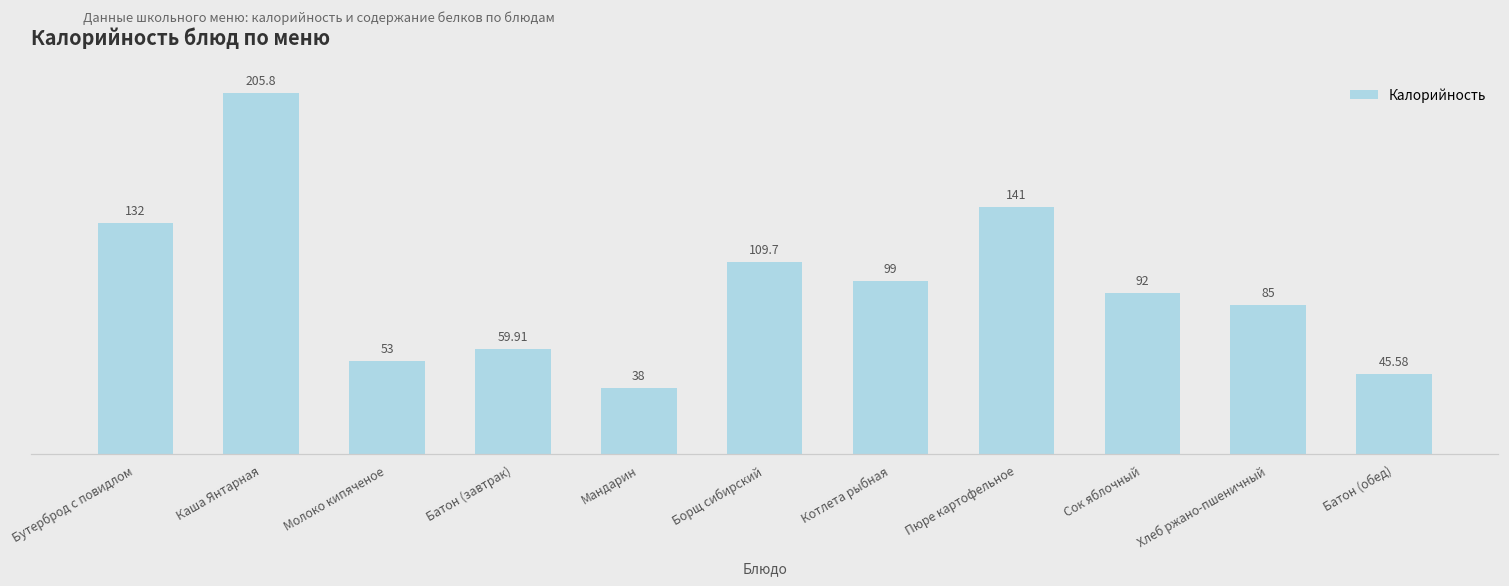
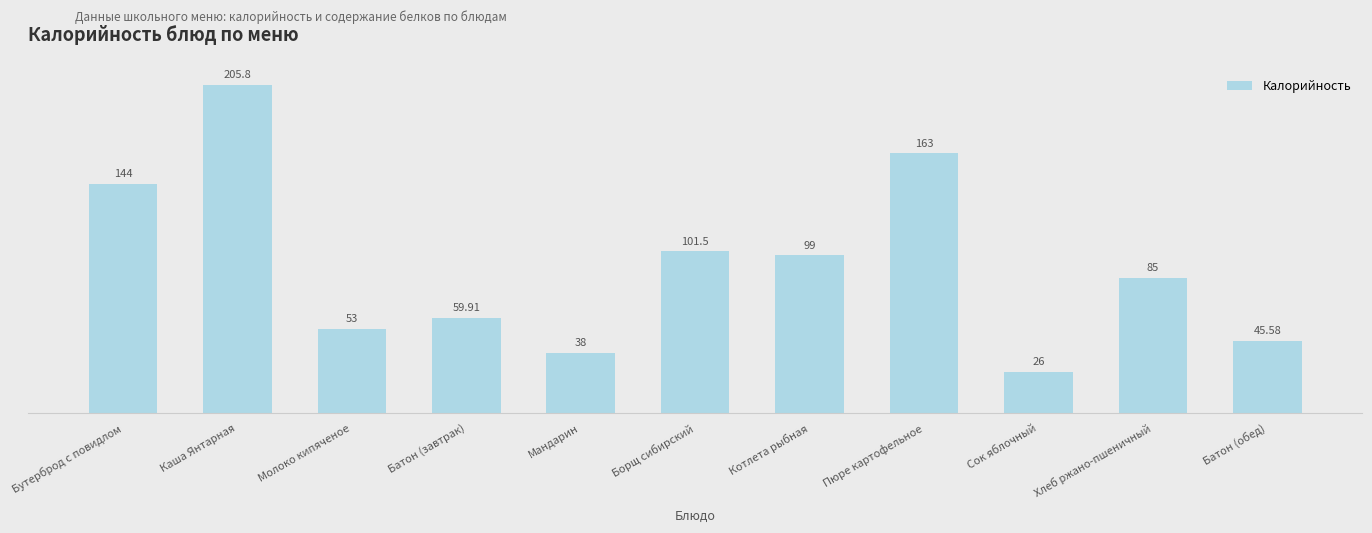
  {
-   "Бутерброд с повидлом": 132,
+   "Бутерброд с повидлом": 144,
    "Каша Янтарная": 205.8,
    "Молоко кипяченое": 53,
    "Батон (завтрак)": 59.91,
    "Мандарин": 38,
-   "Борщ сибирский": 109.7,
+   "Борщ сибирский": 101.5,
    "Котлета рыбная": 99,
-   "Пюре картофельное": 141,
-   "Сок яблочный": 92,
+   "Пюре картофельное": 163,
+   "Сок яблочный": 26,
    "Хлеб ржано-пшеничный": 85,
    "Батон (обед)": 45.58
  }
